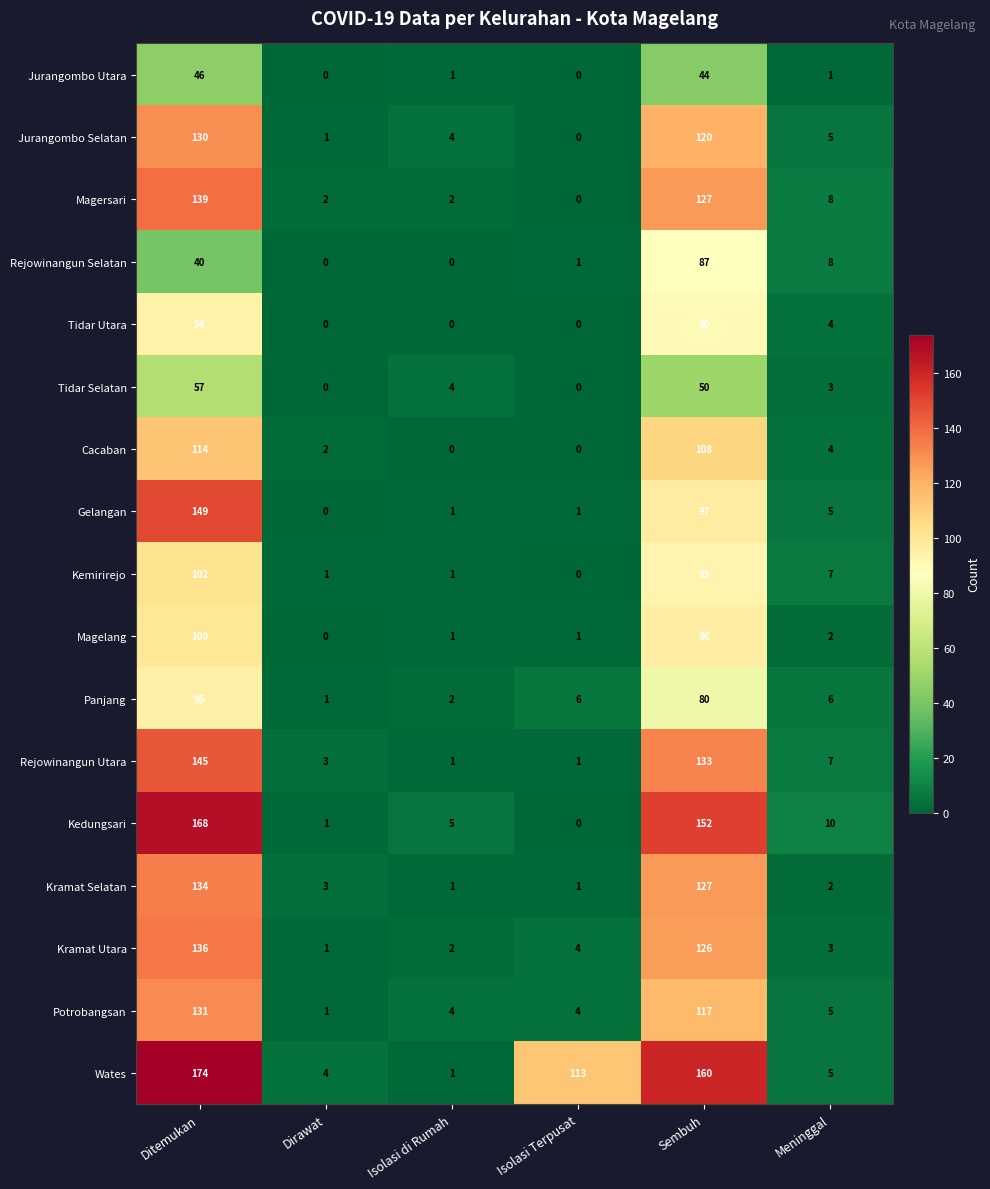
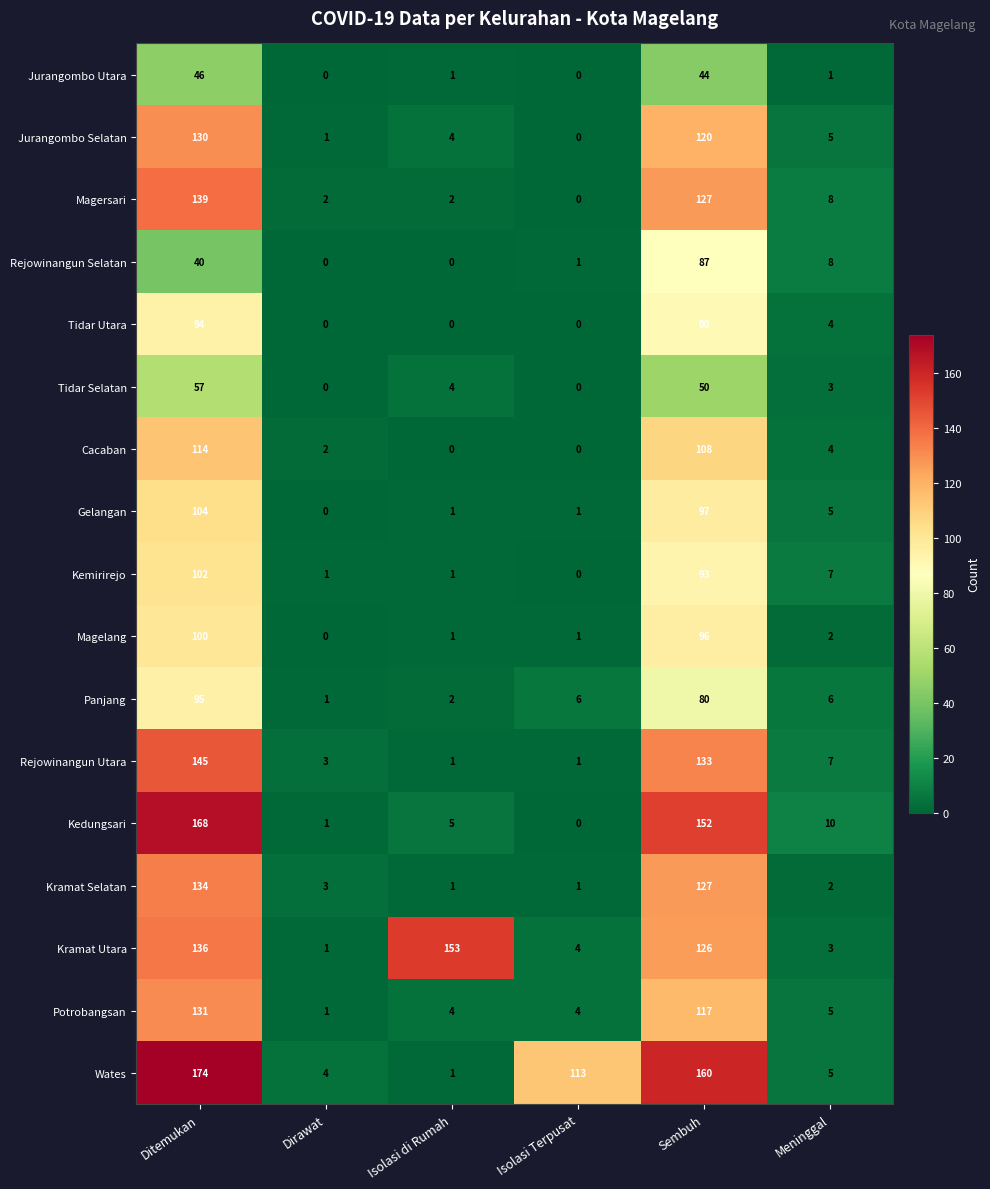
  {
    "Jurangombo Utara": {
      "Ditemukan": 46,
      "Dirawat": 0,
      "Isolasi di Rumah": 1,
      "Isolasi Terpusat": 0,
      "Sembuh": 44,
      "Meninggal": 1
    },
    "Jurangombo Selatan": {
      "Ditemukan": 130,
      "Dirawat": 1,
      "Isolasi di Rumah": 4,
      "Isolasi Terpusat": 0,
      "Sembuh": 120,
      "Meninggal": 5
    },
    "Magersari": {
      "Ditemukan": 139,
      "Dirawat": 2,
      "Isolasi di Rumah": 2,
      "Isolasi Terpusat": 0,
      "Sembuh": 127,
      "Meninggal": 8
    },
    "Rejowinangun Selatan": {
      "Ditemukan": 40,
      "Dirawat": 0,
      "Isolasi di Rumah": 0,
      "Isolasi Terpusat": 1,
      "Sembuh": 87,
      "Meninggal": 8
    },
    "Tidar Utara": {
      "Ditemukan": 94,
      "Dirawat": 0,
      "Isolasi di Rumah": 0,
      "Isolasi Terpusat": 0,
      "Sembuh": 90,
      "Meninggal": 4
    },
    "Tidar Selatan": {
      "Ditemukan": 57,
      "Dirawat": 0,
      "Isolasi di Rumah": 4,
      "Isolasi Terpusat": 0,
      "Sembuh": 50,
      "Meninggal": 3
    },
    "Cacaban": {
      "Ditemukan": 114,
      "Dirawat": 2,
      "Isolasi di Rumah": 0,
      "Isolasi Terpusat": 0,
      "Sembuh": 108,
      "Meninggal": 4
    },
    "Gelangan": {
-     "Ditemukan": 149,
+     "Ditemukan": 104,
      "Dirawat": 0,
      "Isolasi di Rumah": 1,
      "Isolasi Terpusat": 1,
      "Sembuh": 97,
      "Meninggal": 5
    },
    "Kemirirejo": {
      "Ditemukan": 102,
      "Dirawat": 1,
      "Isolasi di Rumah": 1,
      "Isolasi Terpusat": 0,
      "Sembuh": 93,
      "Meninggal": 7
    },
    "Magelang": {
      "Ditemukan": 100,
      "Dirawat": 0,
      "Isolasi di Rumah": 1,
      "Isolasi Terpusat": 1,
      "Sembuh": 96,
      "Meninggal": 2
    },
    "Panjang": {
      "Ditemukan": 95,
      "Dirawat": 1,
      "Isolasi di Rumah": 2,
      "Isolasi Terpusat": 6,
      "Sembuh": 80,
      "Meninggal": 6
    },
    "Rejowinangun Utara": {
      "Ditemukan": 145,
      "Dirawat": 3,
      "Isolasi di Rumah": 1,
      "Isolasi Terpusat": 1,
      "Sembuh": 133,
      "Meninggal": 7
    },
    "Kedungsari": {
      "Ditemukan": 168,
      "Dirawat": 1,
      "Isolasi di Rumah": 5,
      "Isolasi Terpusat": 0,
      "Sembuh": 152,
      "Meninggal": 10
    },
    "Kramat Selatan": {
      "Ditemukan": 134,
      "Dirawat": 3,
      "Isolasi di Rumah": 1,
      "Isolasi Terpusat": 1,
      "Sembuh": 127,
      "Meninggal": 2
    },
    "Kramat Utara": {
      "Ditemukan": 136,
      "Dirawat": 1,
-     "Isolasi di Rumah": 2,
+     "Isolasi di Rumah": 153,
      "Isolasi Terpusat": 4,
      "Sembuh": 126,
      "Meninggal": 3
    },
    "Potrobangsan": {
      "Ditemukan": 131,
      "Dirawat": 1,
      "Isolasi di Rumah": 4,
      "Isolasi Terpusat": 4,
      "Sembuh": 117,
      "Meninggal": 5
    },
    "Wates": {
      "Ditemukan": 174,
      "Dirawat": 4,
      "Isolasi di Rumah": 1,
      "Isolasi Terpusat": 113,
      "Sembuh": 160,
      "Meninggal": 5
    }
  }
